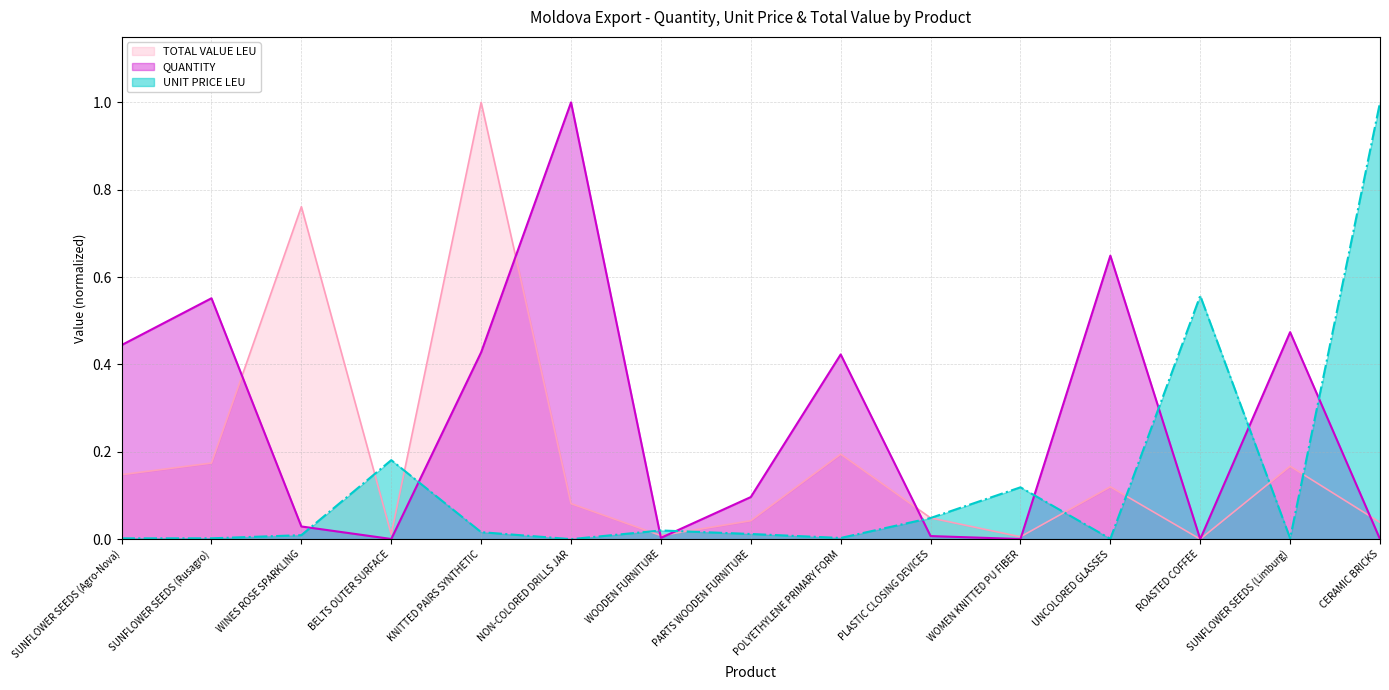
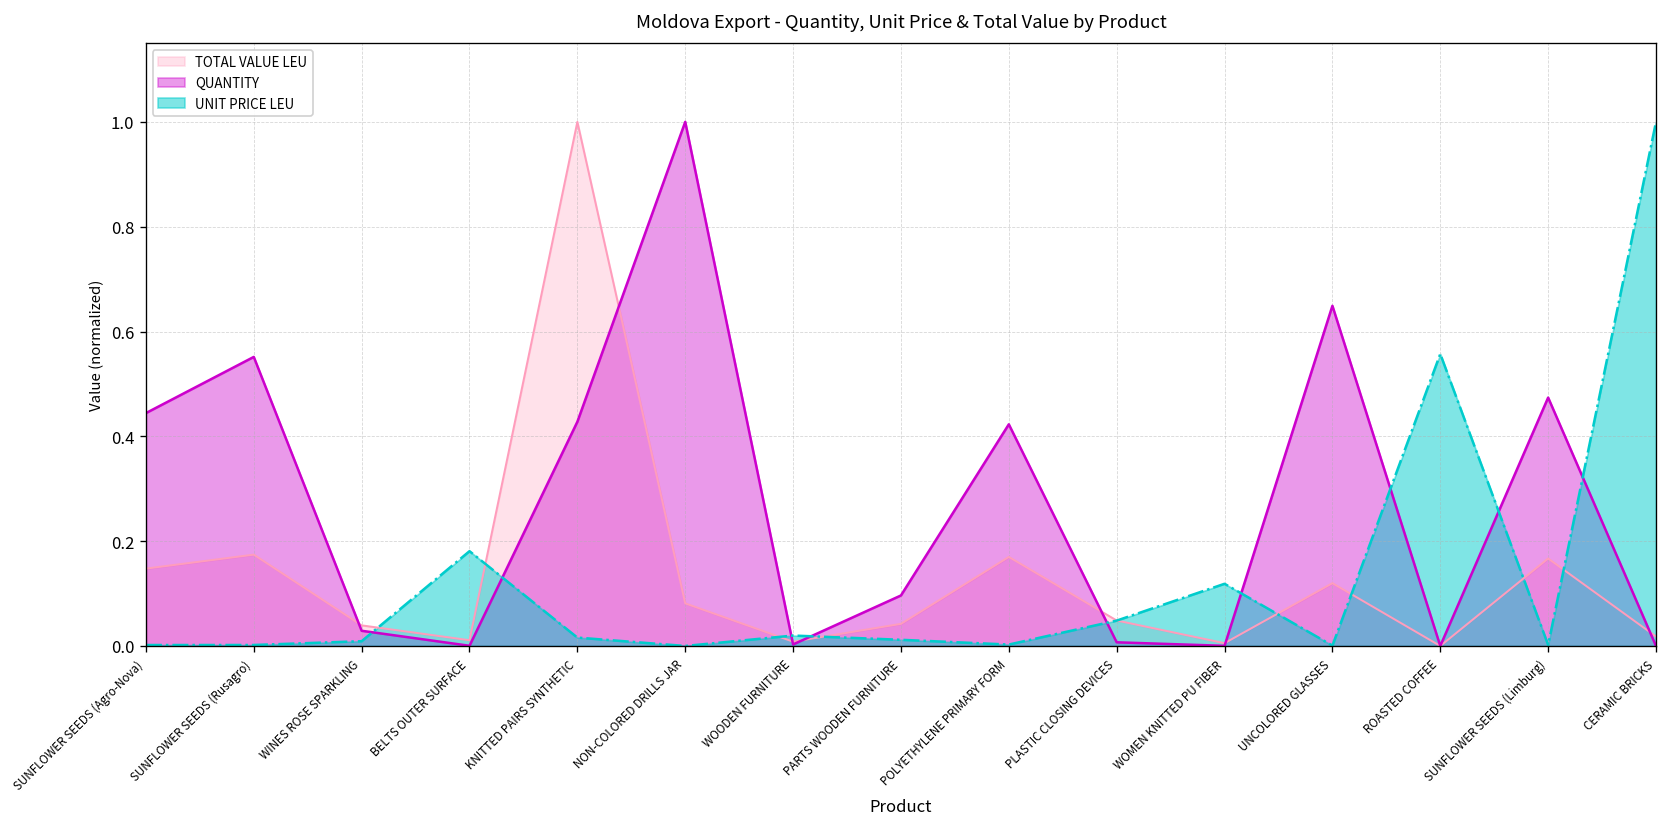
  {
    "TOTAL VALUE LEU": {
      "SUNFLOWER SEEDS (Agro-Nova)": 0.15,
      "SUNFLOWER SEEDS (Rusagro)": 0.17,
-     "WINES ROSE SPARKLING": 0.76,
+     "WINES ROSE SPARKLING": 0.04,
      "BELTS OUTER SURFACE": 0.01,
      "KNITTED PAIRS SYNTHETIC": 1.00,
      "NON-COLORED DRILLS JAR": 0.08,
      "PARTS WOODEN FURNITURE": 0.04,
-     "POLYETHYLENE PRIMARY FORM": 0.19,
+     "POLYETHYLENE PRIMARY FORM": 0.17,
      "UNCOLORED GLASSES": 0.12,
      "SUNFLOWER SEEDS (Limburg)": 0.17,
-     "CERAMIC BRICKS": 0.04
+     "CERAMIC BRICKS": 0.02
    },
    "QUANTITY": {
      "SUNFLOWER SEEDS (Agro-Nova)": 0.44,
      "SUNFLOWER SEEDS (Rusagro)": 0.55,
      "WINES ROSE SPARKLING": 0.03,
      "BELTS OUTER SURFACE": 0.00,
      "KNITTED PAIRS SYNTHETIC": 0.43,
      "NON-COLORED DRILLS JAR": 1.00,
      "PARTS WOODEN FURNITURE": 0.10,
      "POLYETHYLENE PRIMARY FORM": 0.42,
      "PLASTIC CLOSING DEVICES": 0.01,
      "UNCOLORED GLASSES": 0.65,
      "SUNFLOWER SEEDS (Limburg)": 0.47,
      "CERAMIC BRICKS": 0.00
    },
    "UNIT PRICE LEU": {
      "SUNFLOWER SEEDS (Agro-Nova)": 0.00,
      "SUNFLOWER SEEDS (Rusagro)": 0.00,
      "WINES ROSE SPARKLING": 0.01,
      "BELTS OUTER SURFACE": 0.18,
      "KNITTED PAIRS SYNTHETIC": 0.02,
      "NON-COLORED DRILLS JAR": 0.00,
      "WOODEN FURNITURE": 0.02,
      "PARTS WOODEN FURNITURE": 0.01,
      "POLYETHYLENE PRIMARY FORM": 0.00,
      "WOMEN KNITTED PU FIBER": 0.12,
      "UNCOLORED GLASSES": 0.00,
      "ROASTED COFFEE": 0.56,
      "SUNFLOWER SEEDS (Limburg)": 0.00,
      "CERAMIC BRICKS": 1.00
    }
  }
